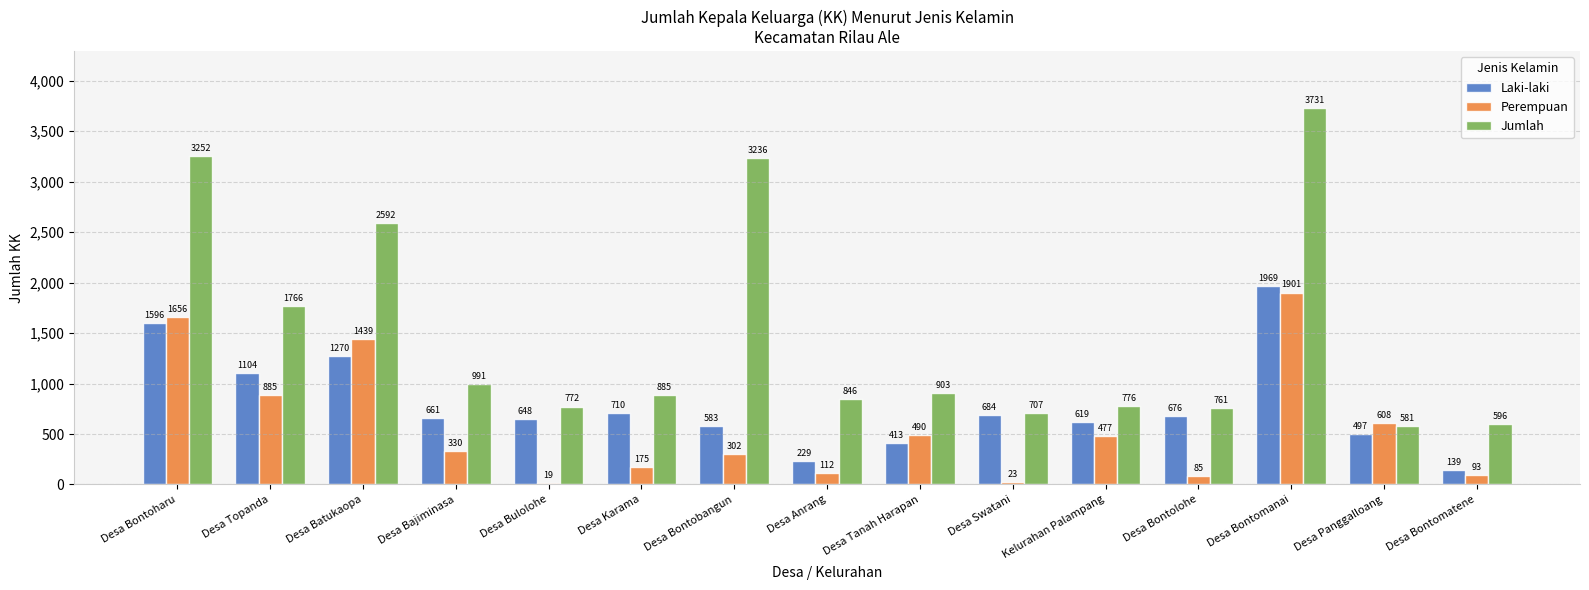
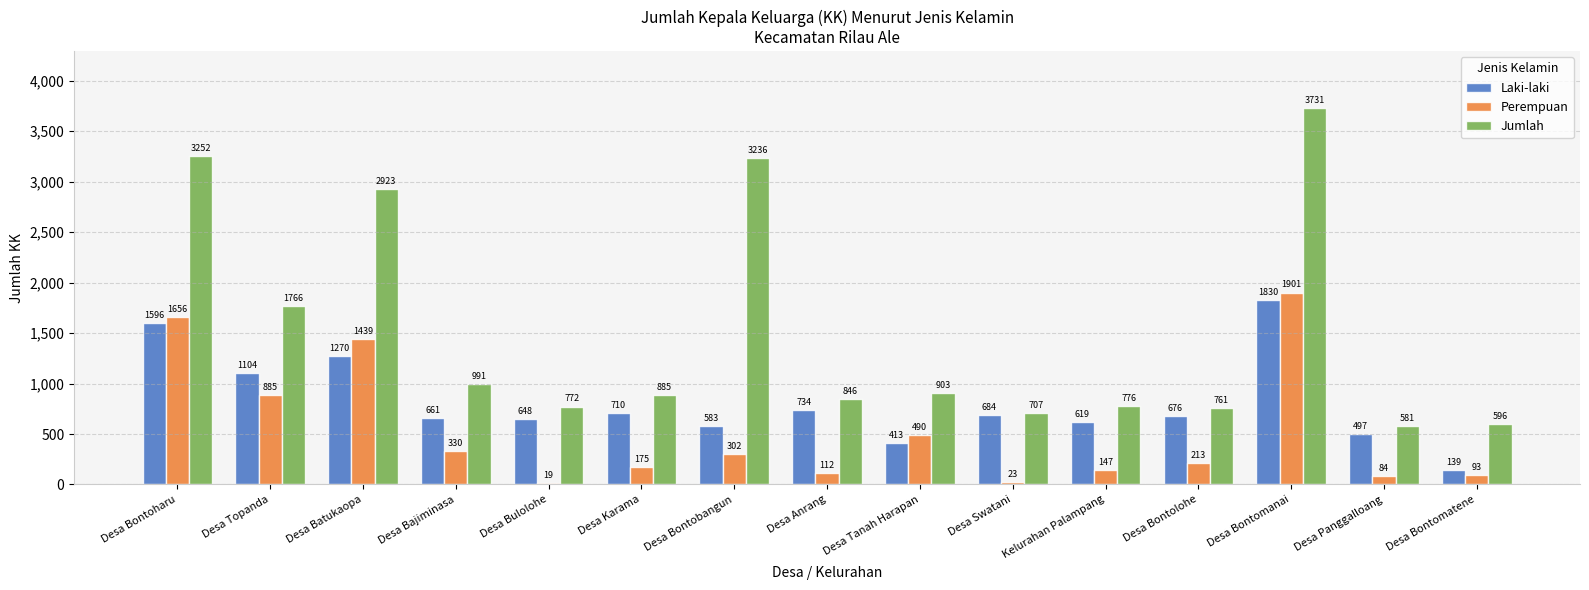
  {
    "Laki-laki": {
      "Desa Bontoharu": 1596,
      "Desa Topanda": 1104,
      "Desa Batukaopa": 1270,
      "Desa Bajiminasa": 661,
      "Desa Bulolohe": 648,
      "Desa Karama": 710,
      "Desa Bontobangun": 583,
-     "Desa Anrang": 229,
+     "Desa Anrang": 734,
      "Desa Tanah Harapan": 413,
      "Desa Swatani": 684,
      "Kelurahan Palampang": 619,
      "Desa Bontolohe": 676,
-     "Desa Bontomanai": 1969,
+     "Desa Bontomanai": 1830,
      "Desa Panggalloang": 497,
      "Desa Bontomatene": 139
    },
    "Perempuan": {
      "Desa Bontoharu": 1656,
      "Desa Topanda": 885,
      "Desa Batukaopa": 1439,
      "Desa Bajiminasa": 330,
      "Desa Bulolohe": 19,
      "Desa Karama": 175,
      "Desa Bontobangun": 302,
      "Desa Anrang": 112,
      "Desa Tanah Harapan": 490,
      "Desa Swatani": 23,
-     "Kelurahan Palampang": 477,
-     "Desa Bontolohe": 85,
+     "Kelurahan Palampang": 147,
+     "Desa Bontolohe": 213,
      "Desa Bontomanai": 1901,
-     "Desa Panggalloang": 608,
+     "Desa Panggalloang": 84,
      "Desa Bontomatene": 93
    },
    "Jumlah": {
      "Desa Bontoharu": 3252,
      "Desa Topanda": 1766,
-     "Desa Batukaopa": 2592,
+     "Desa Batukaopa": 2923,
      "Desa Bajiminasa": 991,
      "Desa Bulolohe": 772,
      "Desa Karama": 885,
      "Desa Bontobangun": 3236,
      "Desa Anrang": 846,
      "Desa Tanah Harapan": 903,
      "Desa Swatani": 707,
      "Kelurahan Palampang": 776,
      "Desa Bontolohe": 761,
      "Desa Bontomanai": 3731,
      "Desa Panggalloang": 581,
      "Desa Bontomatene": 596
    }
  }
